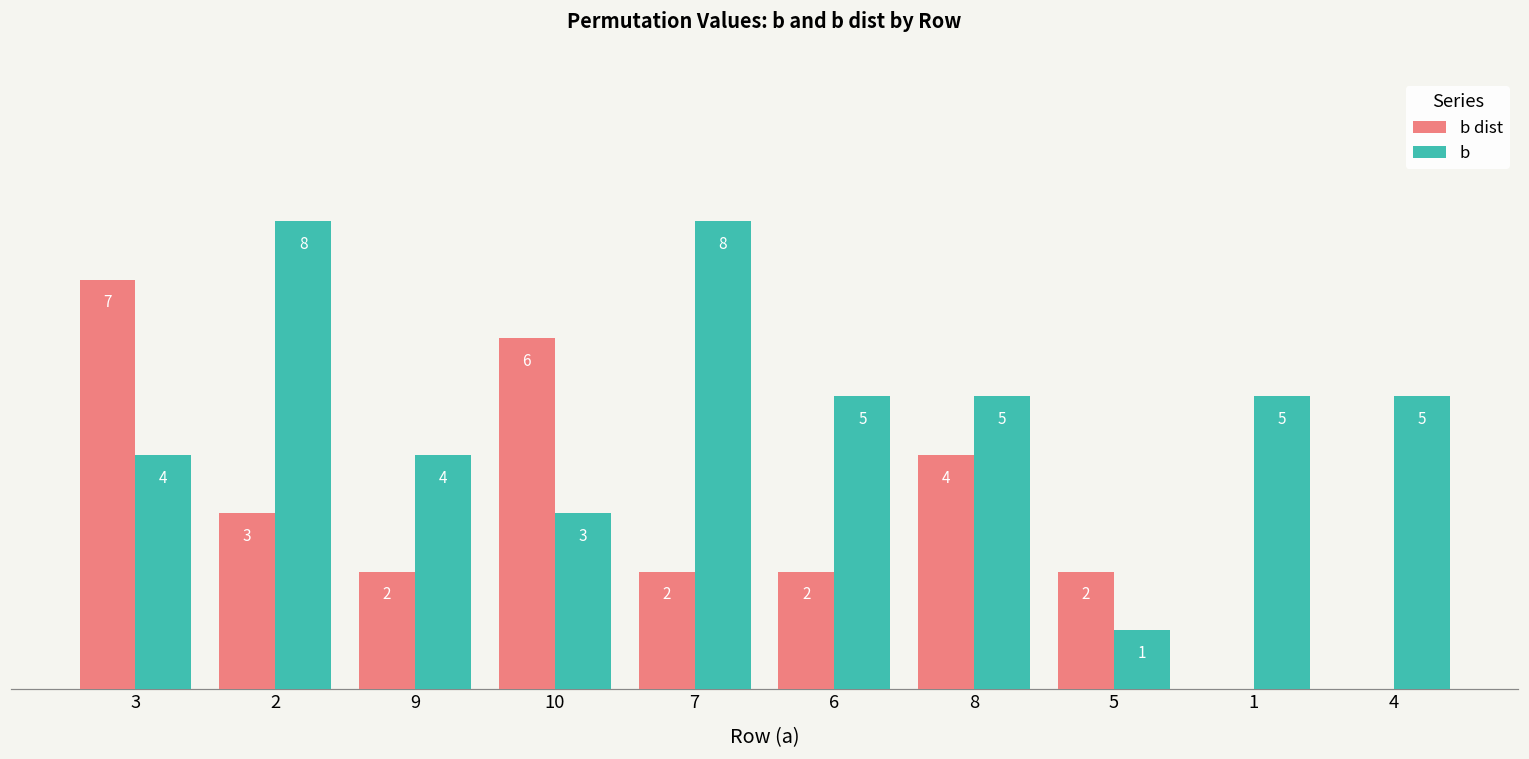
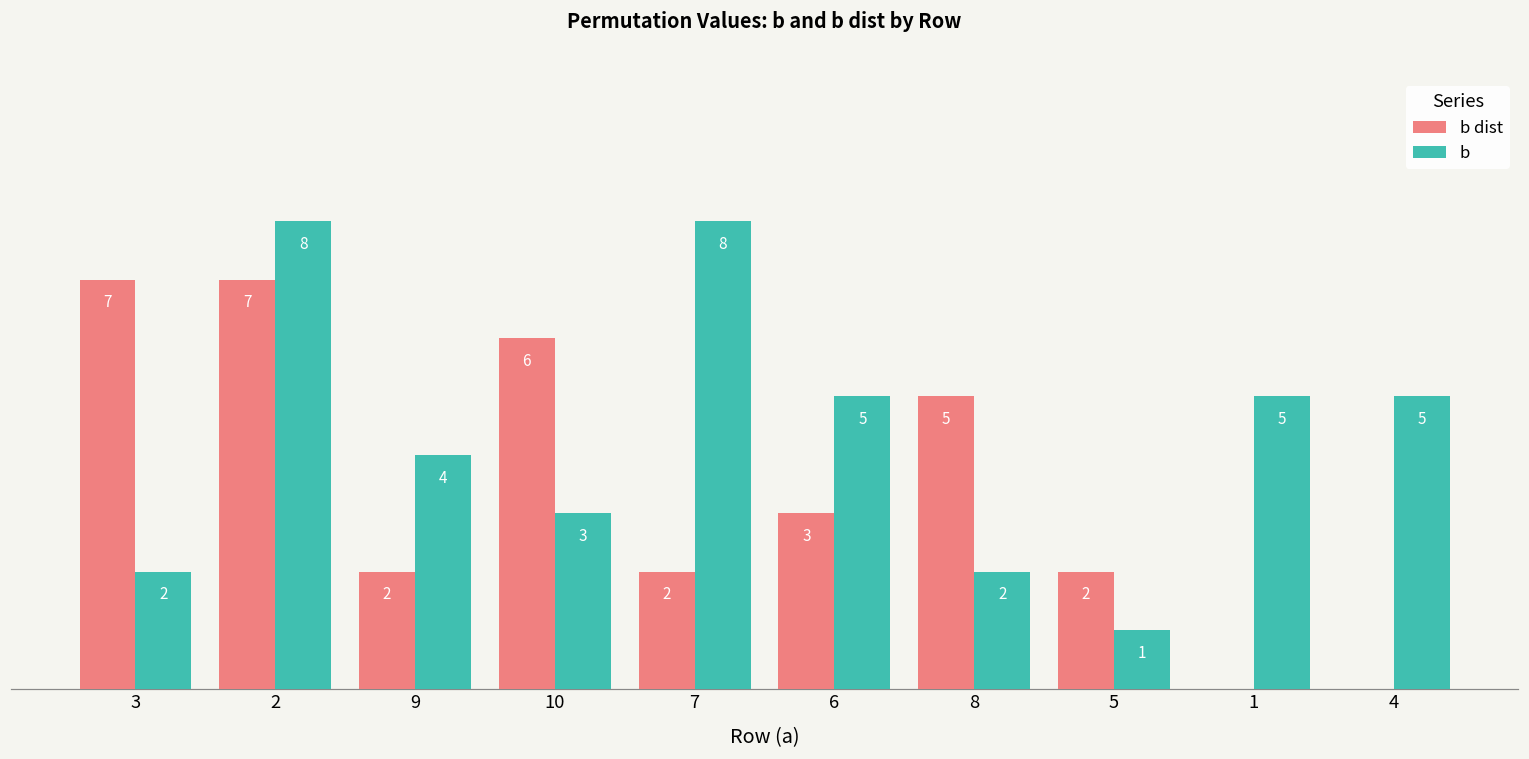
  {
    "b dist": {
      "3": 7,
-     "2": 3,
+     "2": 7,
      "9": 2,
      "10": 6,
      "7": 2,
-     "6": 2,
-     "8": 4,
+     "6": 3,
+     "8": 5,
      "5": 2
    },
    "b": {
-     "3": 4,
+     "3": 2,
      "2": 8,
      "9": 4,
      "10": 3,
      "7": 8,
      "6": 5,
-     "8": 5,
+     "8": 2,
      "5": 1,
      "1": 5,
      "4": 5
    }
  }
